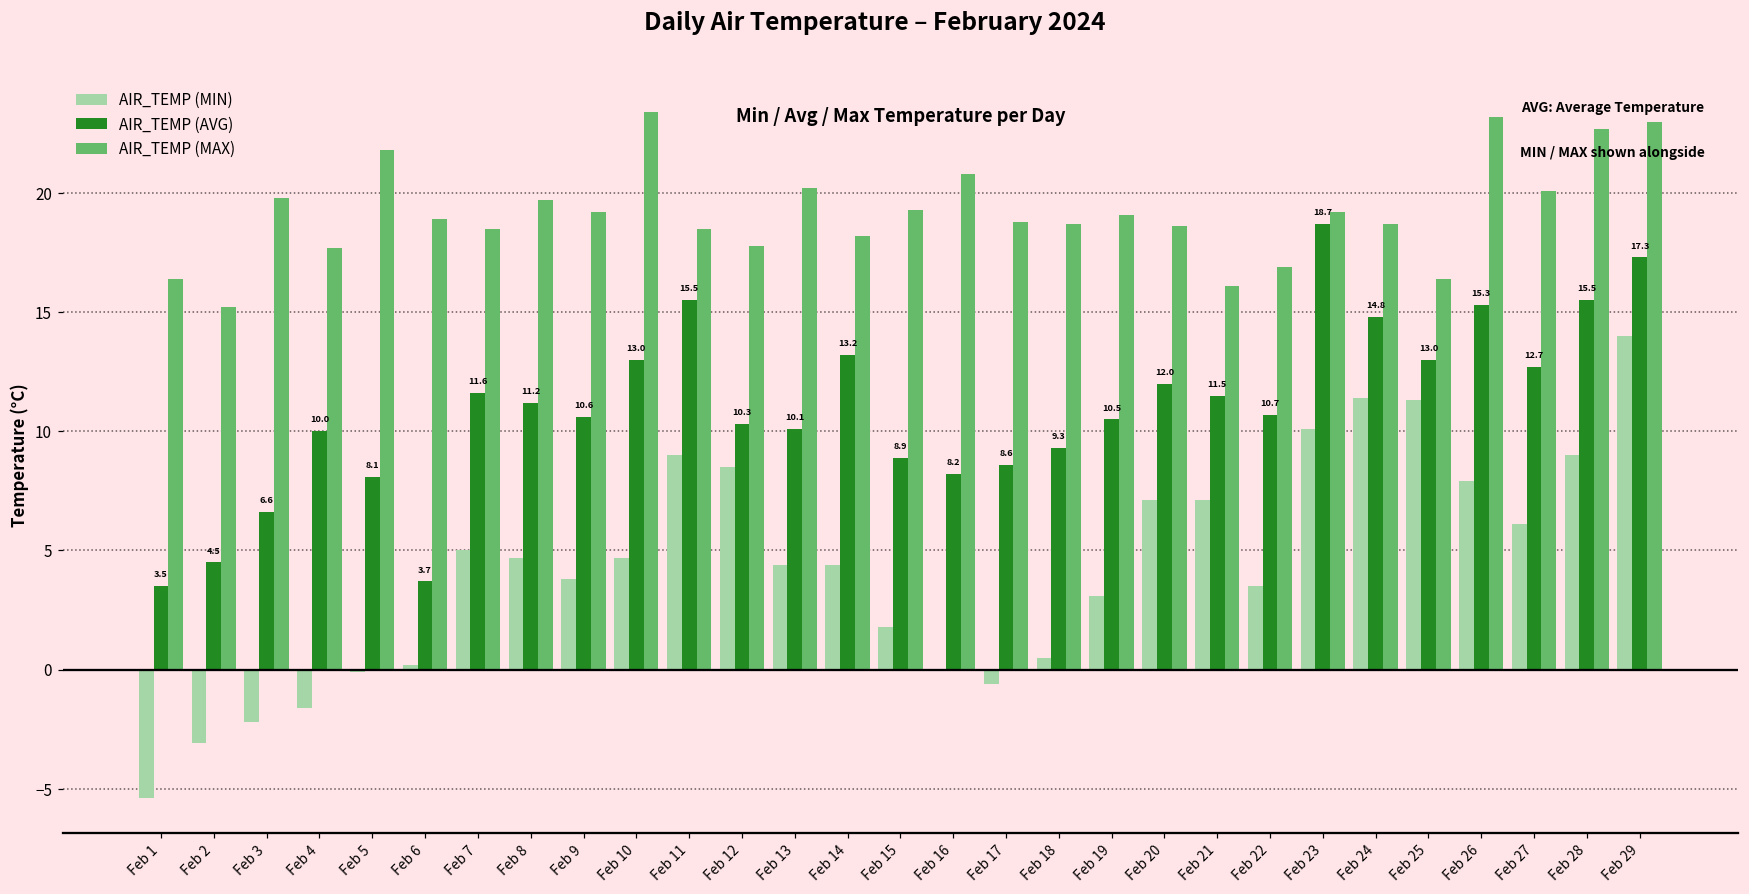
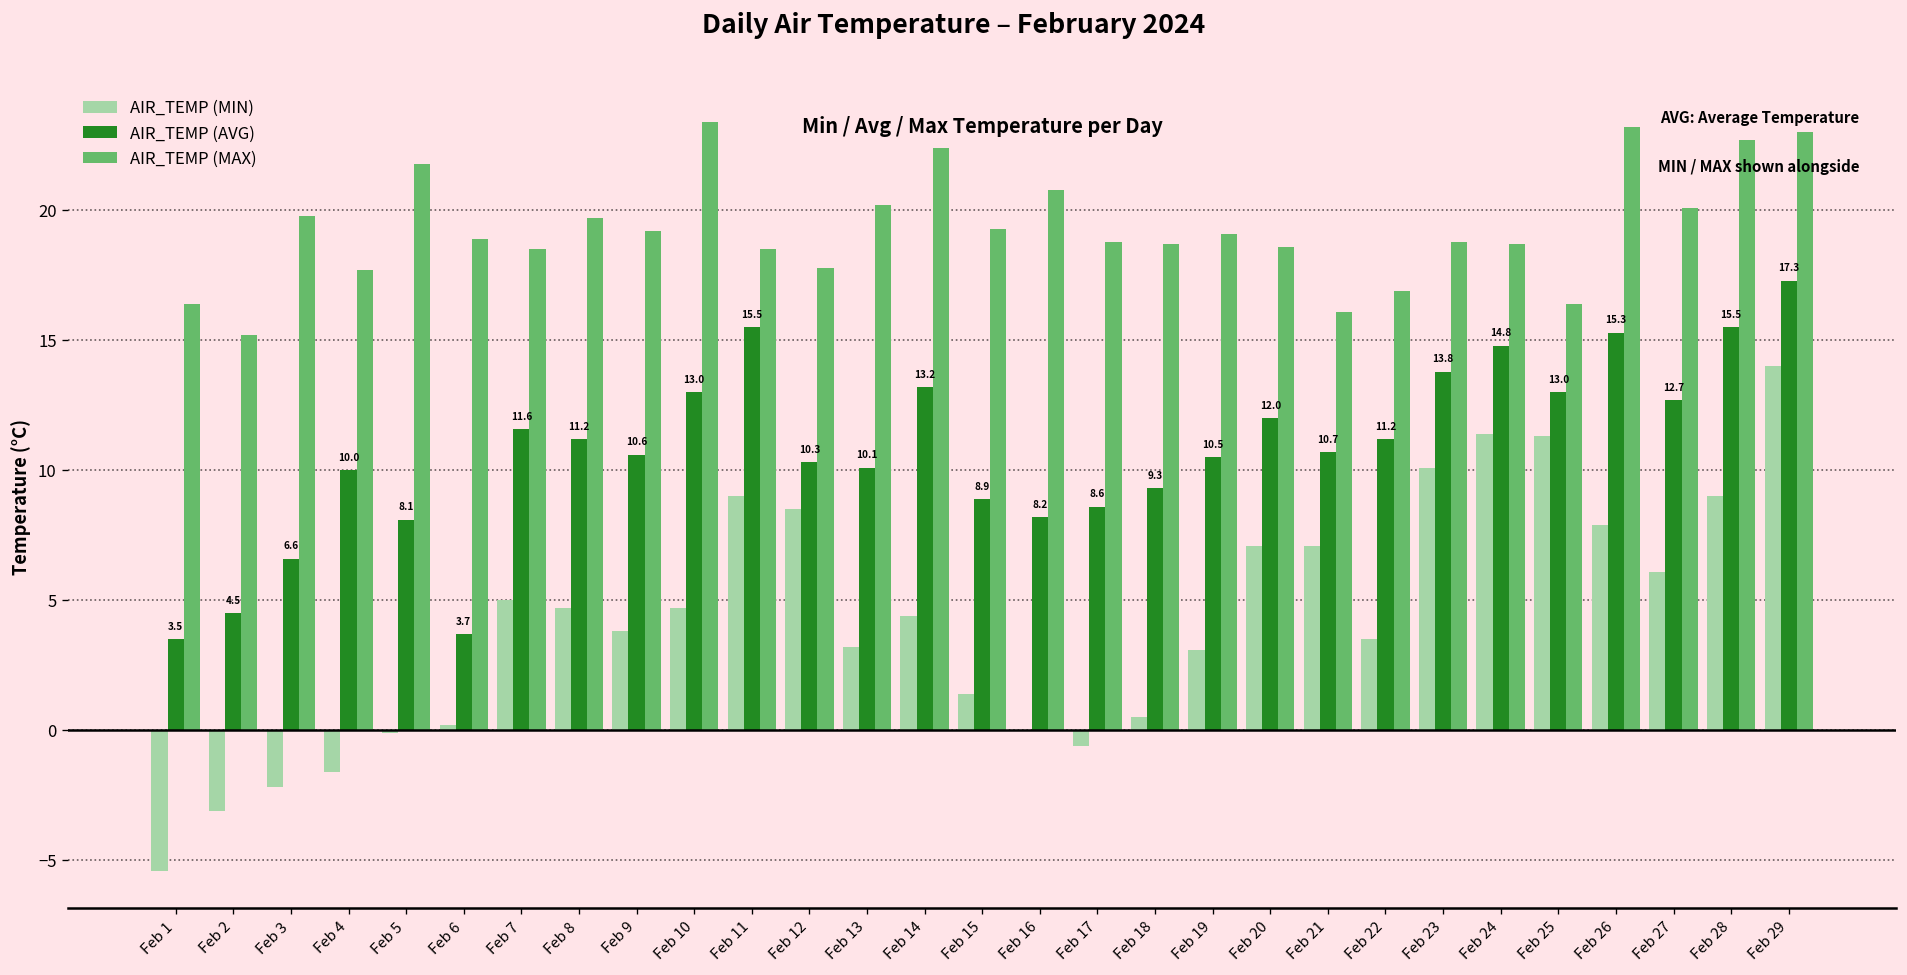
  {
    "AIR_TEMP (MIN)": {
      "Feb 1": -5.4,
      "Feb 2": -3.1,
      "Feb 3": -2.2,
      "Feb 4": -1.6,
      "Feb 6": 0.2,
      "Feb 7": 5.0,
      "Feb 8": 4.7,
      "Feb 9": 3.8,
      "Feb 10": 4.7,
      "Feb 11": 9.0,
      "Feb 12": 8.5,
-     "Feb 13": 4.4,
+     "Feb 13": 3.2,
      "Feb 14": 4.4,
-     "Feb 15": 1.8,
+     "Feb 15": 1.4,
      "Feb 16": 0.0,
      "Feb 17": -0.6,
      "Feb 18": 0.5,
      "Feb 19": 3.1,
      "Feb 20": 7.1,
      "Feb 21": 7.1,
      "Feb 22": 3.5,
      "Feb 23": 10.1,
      "Feb 24": 11.4,
      "Feb 25": 11.3,
      "Feb 26": 7.9,
      "Feb 27": 6.1,
      "Feb 28": 9.0,
      "Feb 29": 14.0
    },
    "AIR_TEMP (AVG)": {
      "Feb 1": 3.5,
      "Feb 2": 4.5,
      "Feb 3": 6.6,
      "Feb 4": 10.0,
      "Feb 5": 8.1,
      "Feb 6": 3.7,
      "Feb 7": 11.6,
      "Feb 8": 11.2,
      "Feb 9": 10.6,
      "Feb 10": 13.0,
      "Feb 11": 15.5,
      "Feb 12": 10.3,
      "Feb 13": 10.1,
      "Feb 14": 13.2,
      "Feb 15": 8.9,
      "Feb 16": 8.2,
      "Feb 17": 8.6,
      "Feb 18": 9.3,
      "Feb 19": 10.5,
      "Feb 20": 12.0,
-     "Feb 21": 11.5,
-     "Feb 22": 10.7,
-     "Feb 23": 18.7,
+     "Feb 21": 10.7,
+     "Feb 22": 11.2,
+     "Feb 23": 13.8,
      "Feb 24": 14.8,
      "Feb 25": 13.0,
      "Feb 26": 15.3,
      "Feb 27": 12.7,
      "Feb 28": 15.5,
      "Feb 29": 17.3
    },
    "AIR_TEMP (MAX)": {
      "Feb 1": 16.4,
      "Feb 2": 15.2,
      "Feb 3": 19.8,
      "Feb 4": 17.7,
      "Feb 5": 21.8,
      "Feb 6": 18.9,
      "Feb 7": 18.5,
      "Feb 8": 19.7,
      "Feb 9": 19.2,
      "Feb 10": 23.4,
      "Feb 11": 18.5,
      "Feb 12": 17.8,
      "Feb 13": 20.2,
-     "Feb 14": 18.2,
+     "Feb 14": 22.4,
      "Feb 15": 19.3,
      "Feb 16": 20.8,
      "Feb 17": 18.8,
      "Feb 18": 18.7,
      "Feb 19": 19.1,
      "Feb 20": 18.6,
      "Feb 21": 16.1,
      "Feb 22": 16.9,
-     "Feb 23": 19.2,
+     "Feb 23": 18.8,
      "Feb 24": 18.7,
      "Feb 25": 16.4,
      "Feb 26": 23.2,
      "Feb 27": 20.1,
      "Feb 28": 22.7,
      "Feb 29": 23.0
    }
  }
